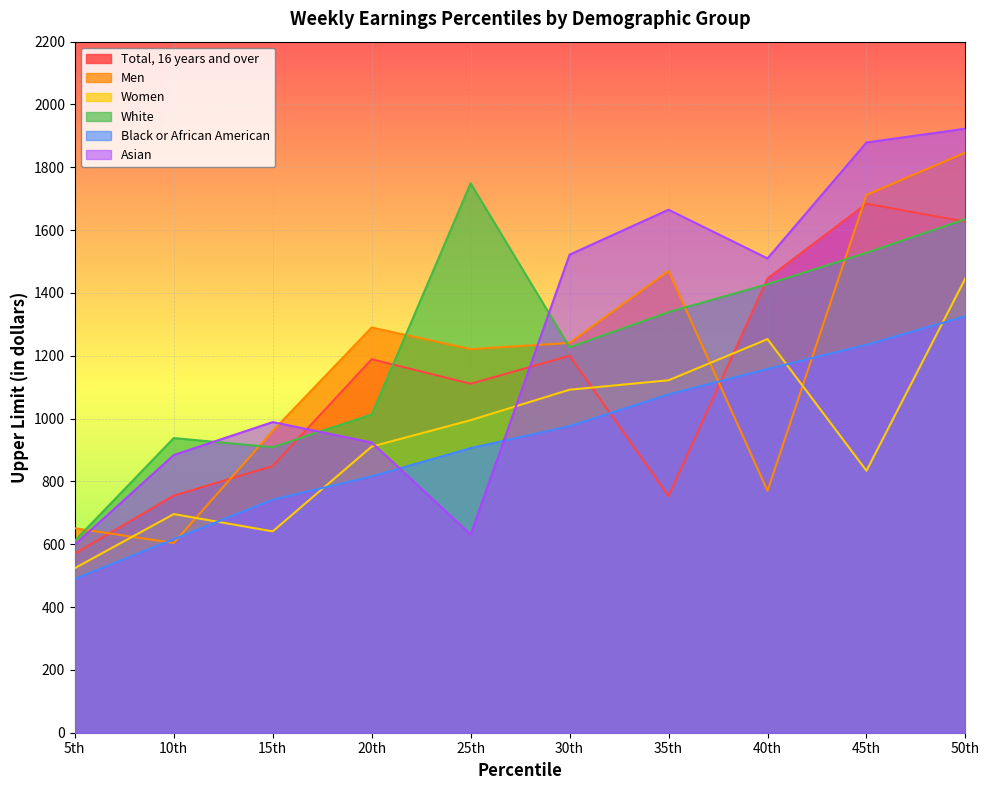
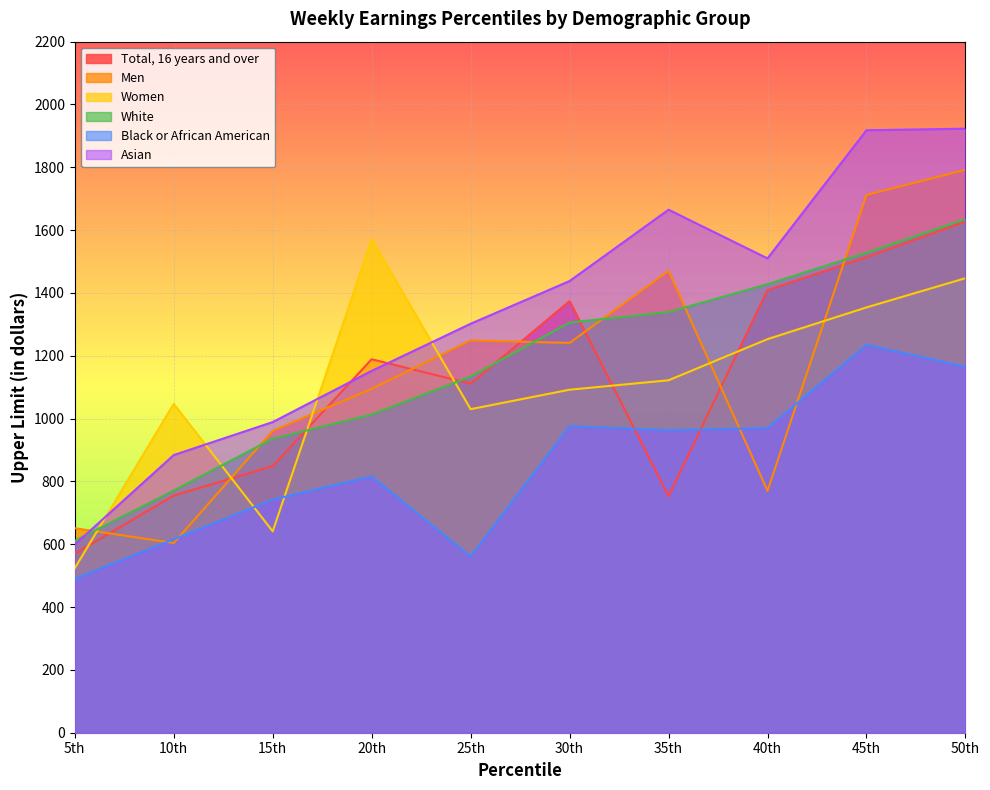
  {
    "Total, 16 years and over": {
      "5th": 570,
      "10th": 760,
      "15th": 850,
      "20th": 1190,
      "25th": 1110,
-     "30th": 1200,
+     "30th": 1370,
      "35th": 750,
-     "40th": 1450,
-     "45th": 1680,
+     "40th": 1410,
+     "45th": 1510,
      "50th": 1630
    },
    "Men": {
      "5th": 650,
      "10th": 600,
      "15th": 960,
-     "20th": 1290,
-     "25th": 1220,
+     "20th": 1100,
+     "25th": 1250,
      "30th": 1240,
      "35th": 1470,
      "40th": 770,
      "45th": 1710,
-     "50th": 1850
+     "50th": 1790
    },
    "Women": {
      "5th": 520,
-     "10th": 700,
+     "10th": 1050,
      "15th": 640,
-     "20th": 910,
-     "25th": 1000,
+     "20th": 1570,
+     "25th": 1030,
      "30th": 1090,
      "35th": 1120,
      "40th": 1250,
-     "45th": 830,
+     "45th": 1350,
      "50th": 1450
    },
    "White": {
      "5th": 610,
-     "10th": 940,
-     "15th": 910,
+     "10th": 770,
+     "15th": 940,
      "20th": 1010,
-     "25th": 1750,
-     "30th": 1230,
+     "25th": 1130,
+     "30th": 1310,
      "35th": 1340,
      "40th": 1430,
      "45th": 1530,
      "50th": 1640
    },
    "Black or African American": {
      "5th": 490,
      "10th": 620,
      "15th": 740,
      "20th": 820,
-     "25th": 910,
+     "25th": 560,
      "30th": 980,
-     "35th": 1080,
-     "40th": 1160,
+     "35th": 960,
+     "40th": 970,
      "45th": 1240,
-     "50th": 1330
+     "50th": 1170
    },
    "Asian": {
      "5th": 600,
      "10th": 880,
      "15th": 990,
-     "20th": 920,
-     "25th": 630,
-     "30th": 1520,
+     "20th": 1150,
+     "25th": 1300,
+     "30th": 1440,
      "35th": 1670,
      "40th": 1510,
-     "45th": 1880,
+     "45th": 1920,
      "50th": 1920
    }
  }
